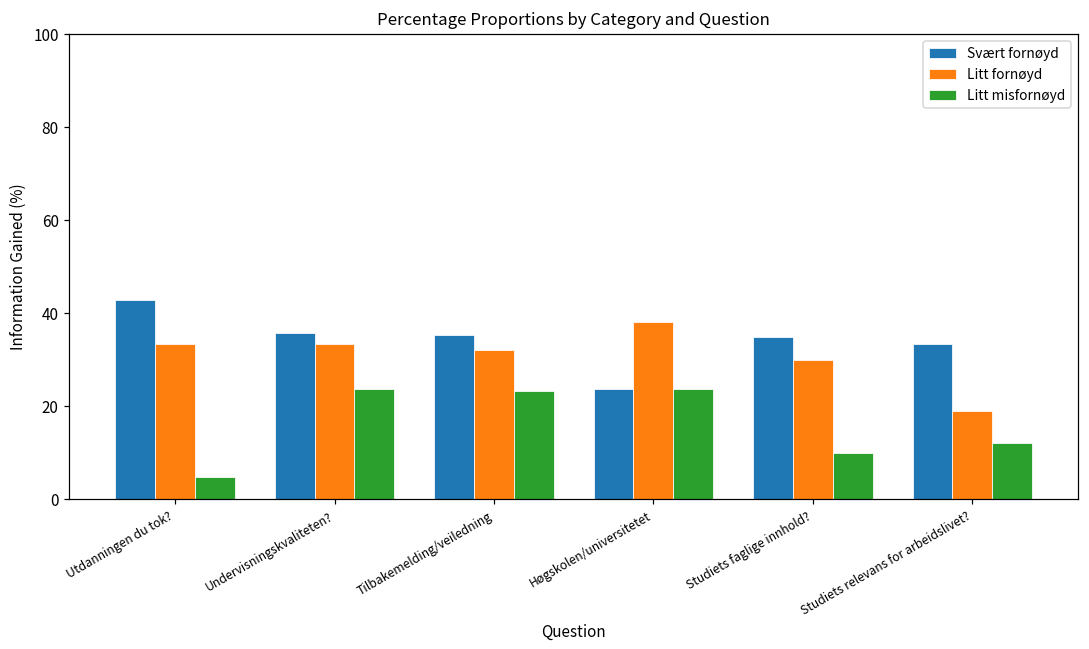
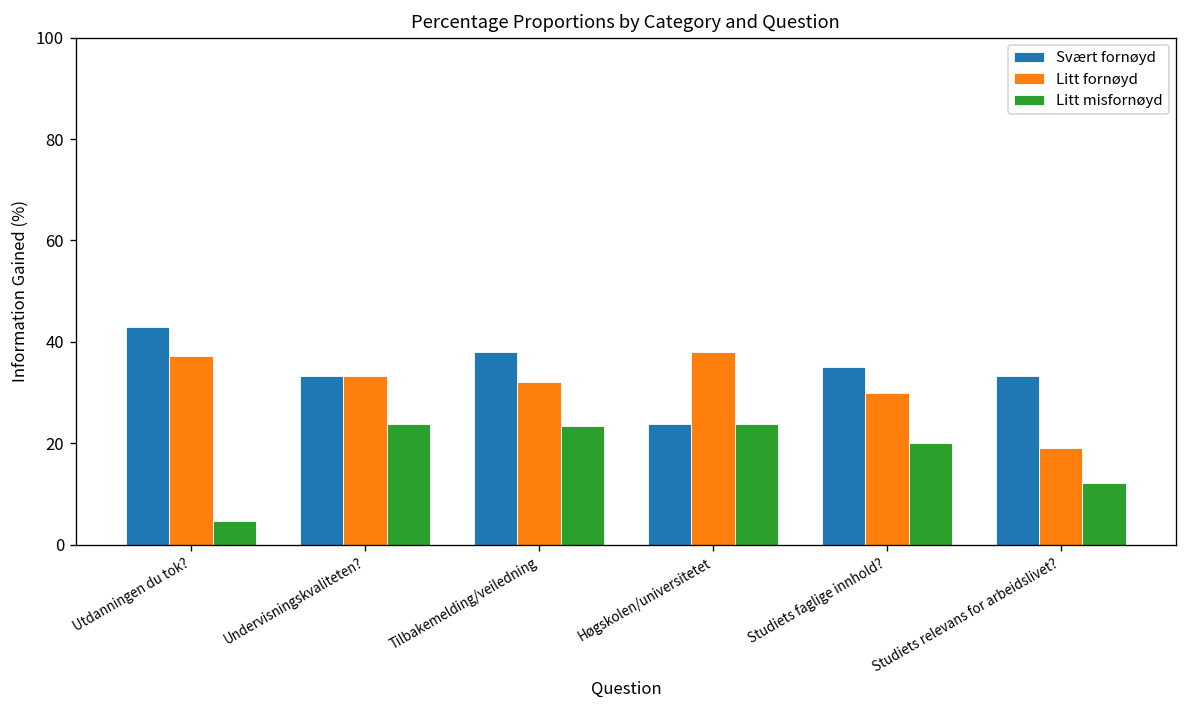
  {
    "Svært fornøyd": {
      "Utdanningen du tok?": 43,
-     "Undervisningskvaliteten?": 36,
-     "Tilbakemelding/veiledning": 35,
+     "Undervisningskvaliteten?": 33,
+     "Tilbakemelding/veiledning": 38,
      "Høgskolen/universitetet": 24,
      "Studiets faglige innhold?": 35,
      "Studiets relevans for arbeidslivet?": 33
    },
    "Litt fornøyd": {
-     "Utdanningen du tok?": 33,
+     "Utdanningen du tok?": 37,
      "Undervisningskvaliteten?": 33,
      "Tilbakemelding/veiledning": 32,
      "Høgskolen/universitetet": 38,
      "Studiets faglige innhold?": 30,
      "Studiets relevans for arbeidslivet?": 19
    },
    "Litt misfornøyd": {
      "Utdanningen du tok?": 5,
      "Undervisningskvaliteten?": 24,
      "Tilbakemelding/veiledning": 23,
      "Høgskolen/universitetet": 24,
-     "Studiets faglige innhold?": 10,
+     "Studiets faglige innhold?": 20,
      "Studiets relevans for arbeidslivet?": 12
    }
  }
